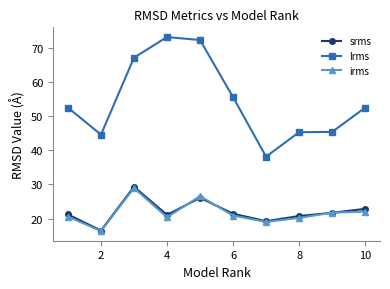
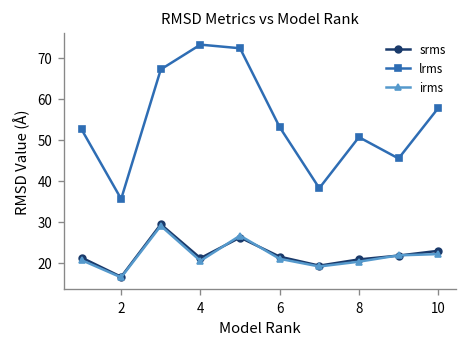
  {
    "srms": {
      "10": 23
    },
    "lrms": {
-     "2": 45,
+     "2": 36,
      "4": 73,
-     "6": 56,
-     "8": 45,
-     "10": 52
+     "6": 53,
+     "8": 51,
+     "10": 58
    },
    "irms": {
      "10": 22
    }
  }
